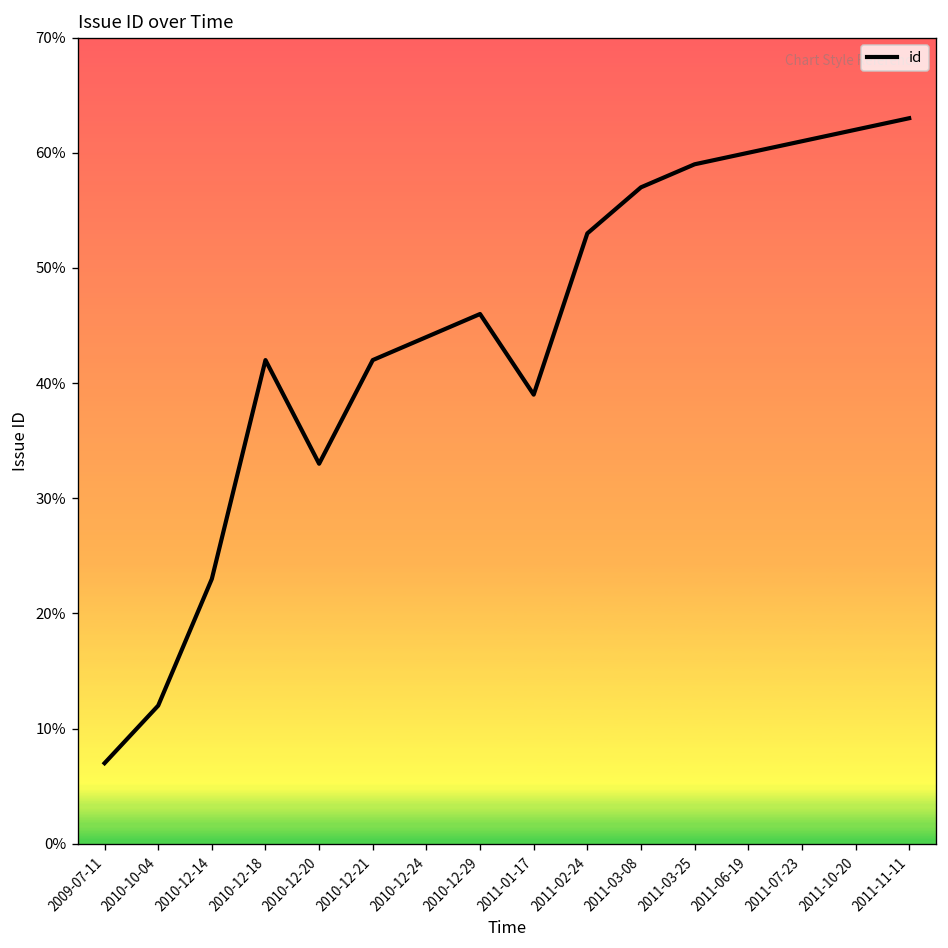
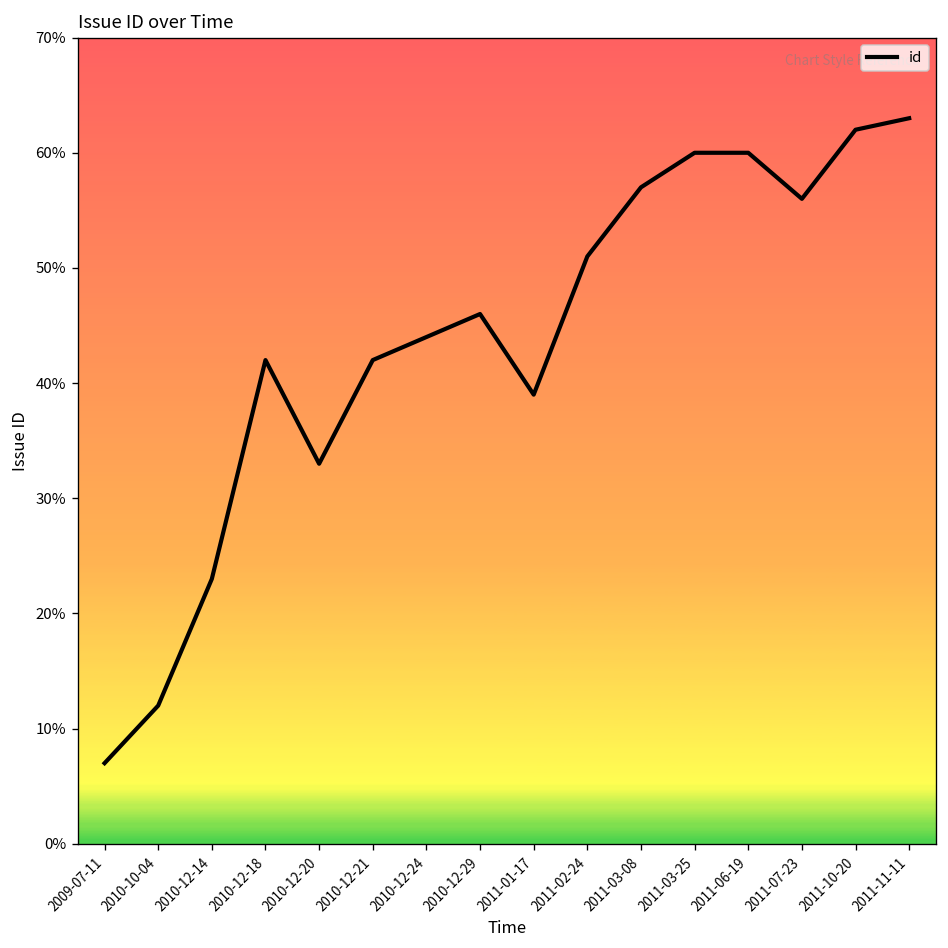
  {
    "2009-07-11": "7%",
    "2010-10-04": "12%",
    "2010-12-14": "23%",
    "2010-12-18": "42%",
    "2010-12-20": "33%",
    "2010-12-21": "42%",
    "2010-12-24": "44%",
    "2010-12-29": "46%",
    "2011-01-17": "39%",
-   "2011-02-24": "53%",
+   "2011-02-24": "51%",
    "2011-03-08": "57%",
-   "2011-03-25": "59%",
+   "2011-03-25": "60%",
    "2011-06-19": "60%",
-   "2011-07-23": "61%",
+   "2011-07-23": "56%",
    "2011-10-20": "62%",
    "2011-11-11": "63%"
  }
